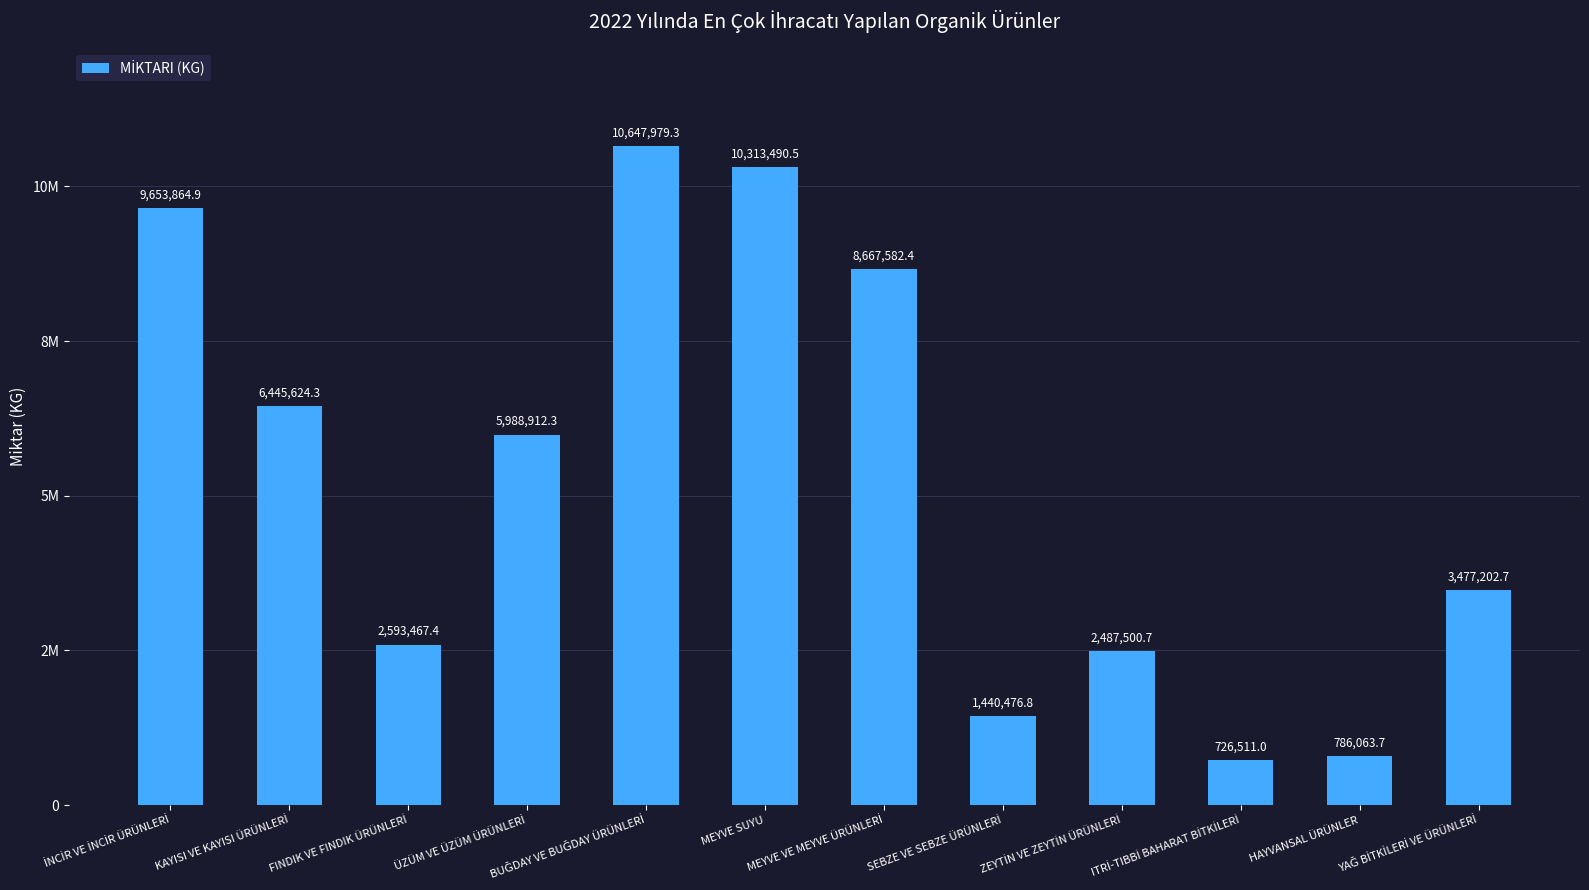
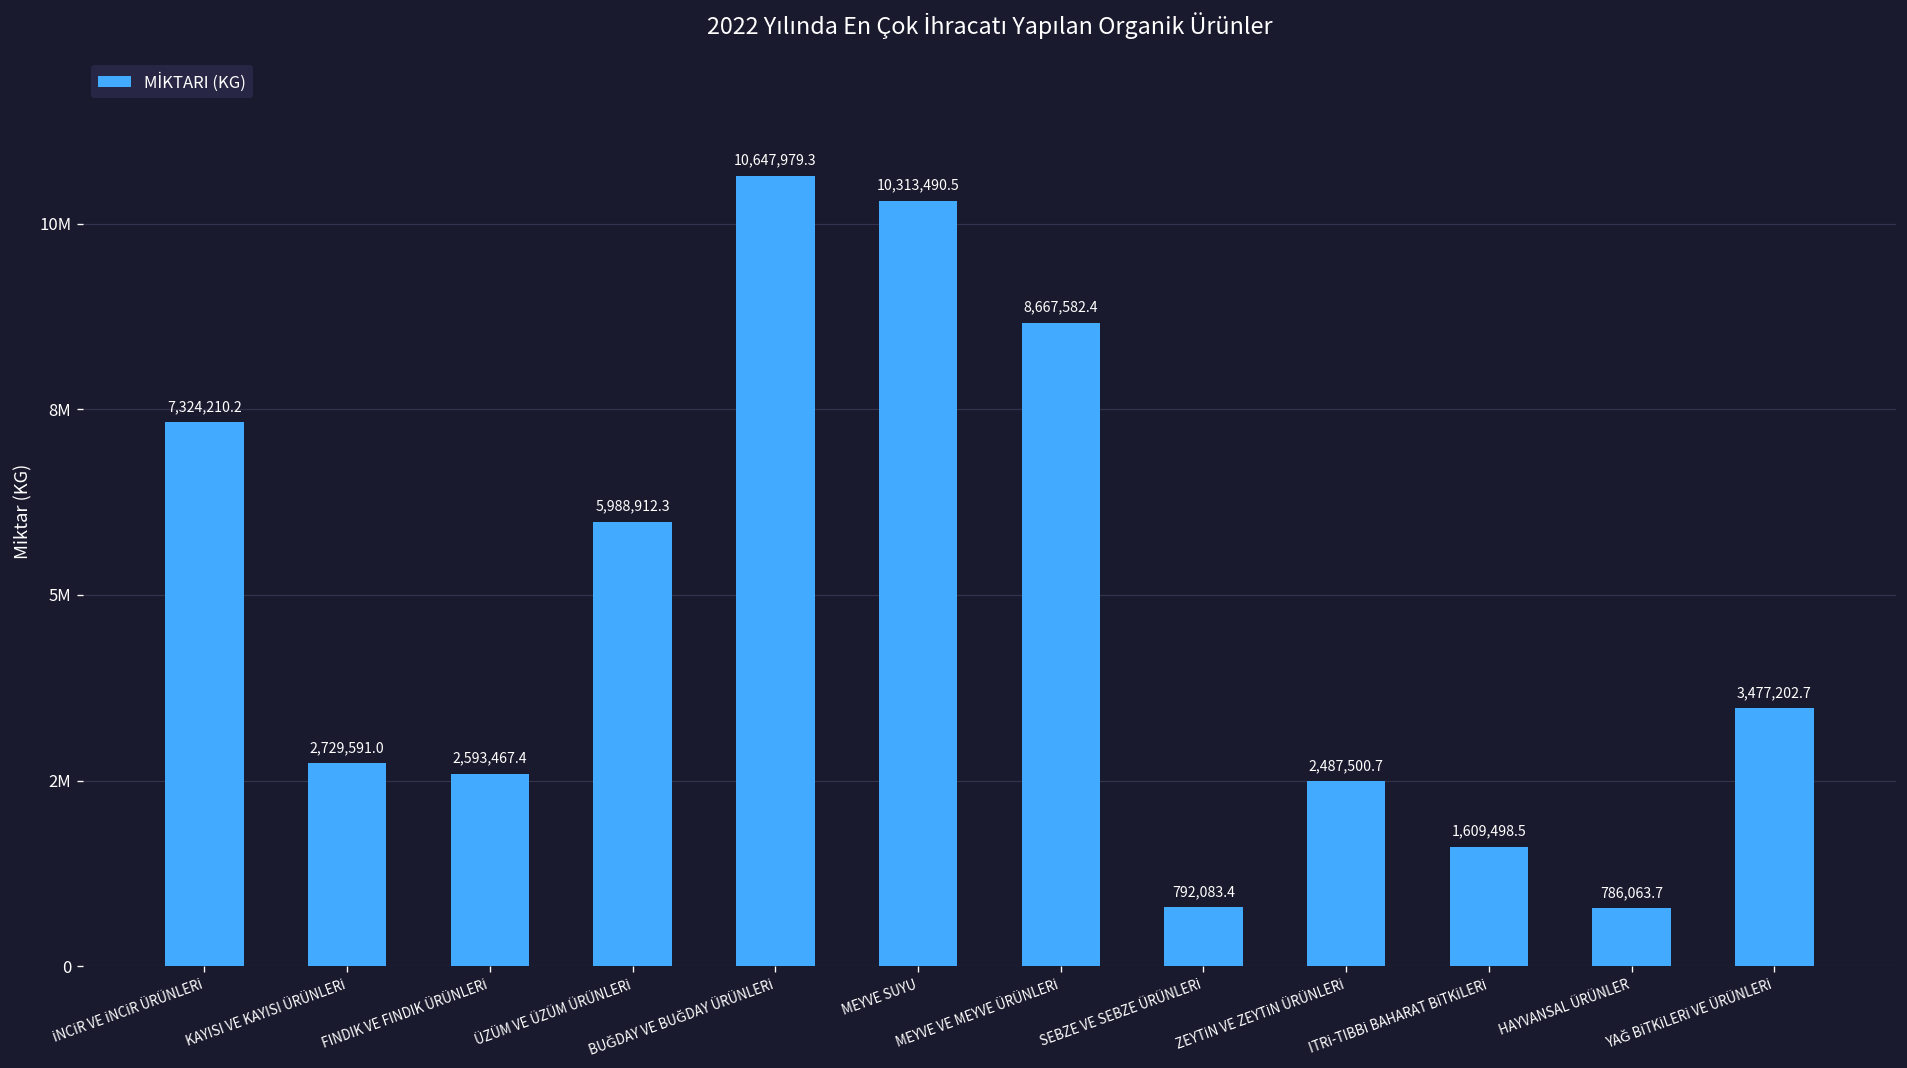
  {
-   "İNCİR VE İNCİR ÜRÜNLERİ": "9,653,864.9",
-   "KAYISI VE KAYISI ÜRÜNLERİ": "6,445,624.3",
+   "İNCİR VE İNCİR ÜRÜNLERİ": "7,324,210.2",
+   "KAYISI VE KAYISI ÜRÜNLERİ": "2,729,591.0",
    "FINDIK VE FINDIK ÜRÜNLERİ": "2,593,467.4",
    "ÜZÜM VE ÜZÜM ÜRÜNLERİ": "5,988,912.3",
    "BUĞDAY VE BUĞDAY ÜRÜNLERİ": "10,647,979.3",
    "MEYVE SUYU": "10,313,490.5",
    "MEYVE VE MEYVE ÜRÜNLERİ": "8,667,582.4",
-   "SEBZE VE SEBZE ÜRÜNLERİ": "1,440,476.8",
+   "SEBZE VE SEBZE ÜRÜNLERİ": "792,083.4",
    "ZEYTİN VE ZEYTİN ÜRÜNLERİ": "2,487,500.7",
-   "ITRİ-TIBBİ BAHARAT BİTKİLERİ": "726,511.0",
+   "ITRİ-TIBBİ BAHARAT BİTKİLERİ": "1,609,498.5",
    "HAYVANSAL ÜRÜNLER": "786,063.7",
    "YAĞ BİTKİLERİ VE ÜRÜNLERİ": "3,477,202.7"
  }
